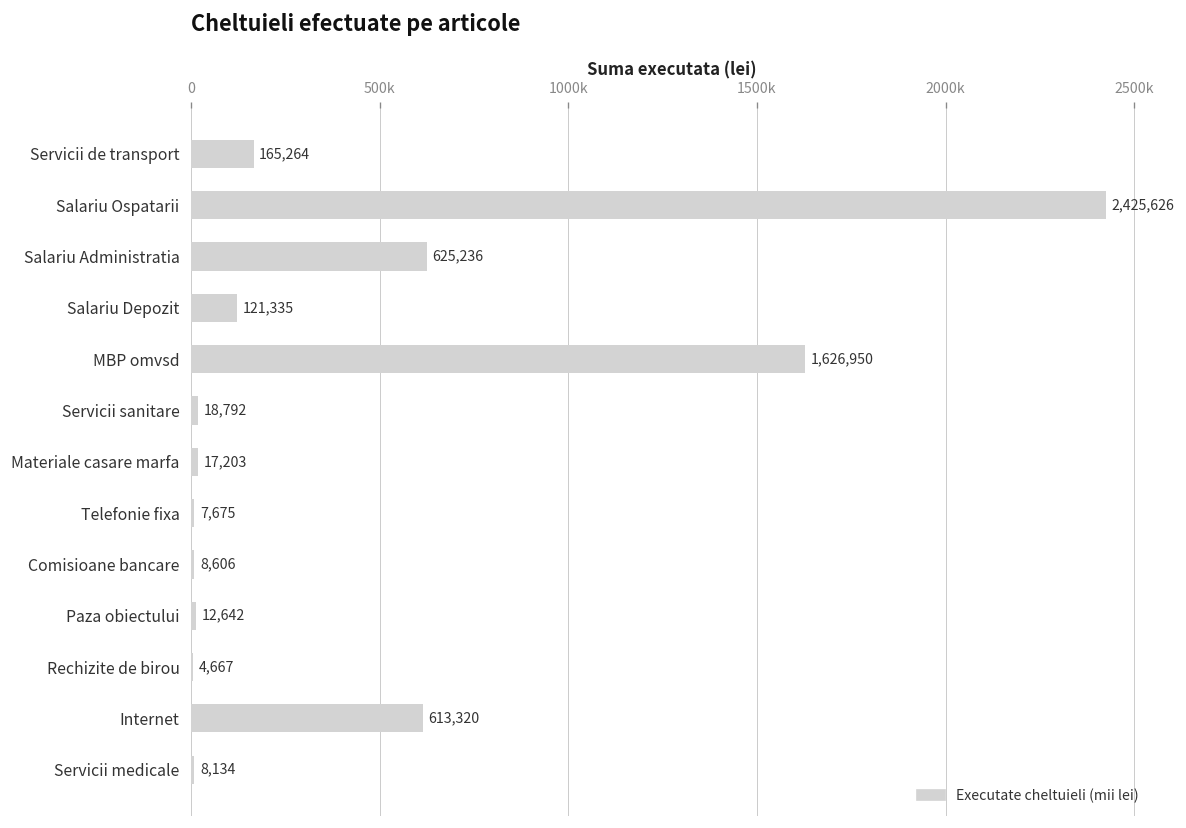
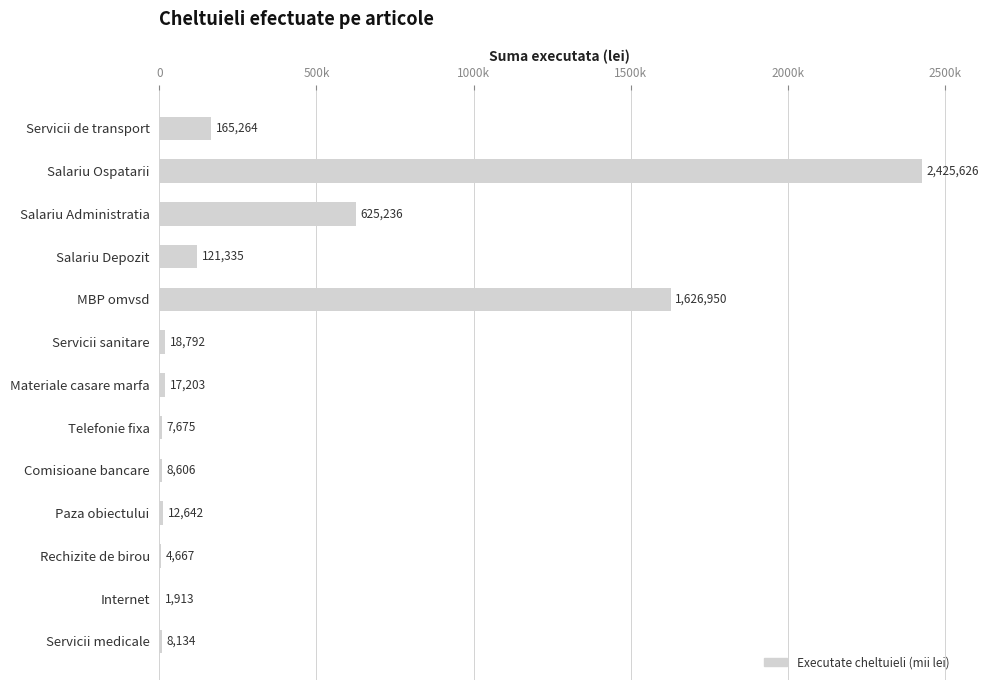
  {
    "Servicii de transport": "165,264",
    "Salariu Ospatarii": "2,425,626",
    "Salariu Administratia": "625,236",
    "Salariu Depozit": "121,335",
    "MBP omvsd": "1,626,950",
    "Servicii sanitare": "18,792",
    "Materiale casare marfa": "17,203",
    "Telefonie fixa": "7,675",
    "Comisioane bancare": "8,606",
    "Paza obiectului": "12,642",
    "Rechizite de birou": "4,667",
-   "Internet": "613,320",
+   "Internet": "1,913",
    "Servicii medicale": "8,134"
  }
